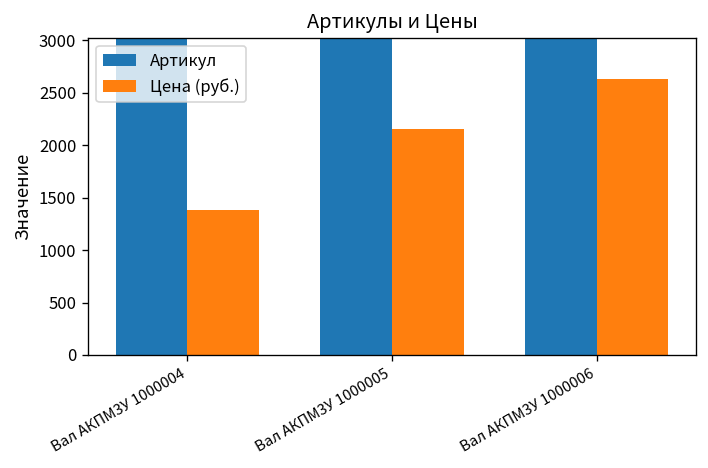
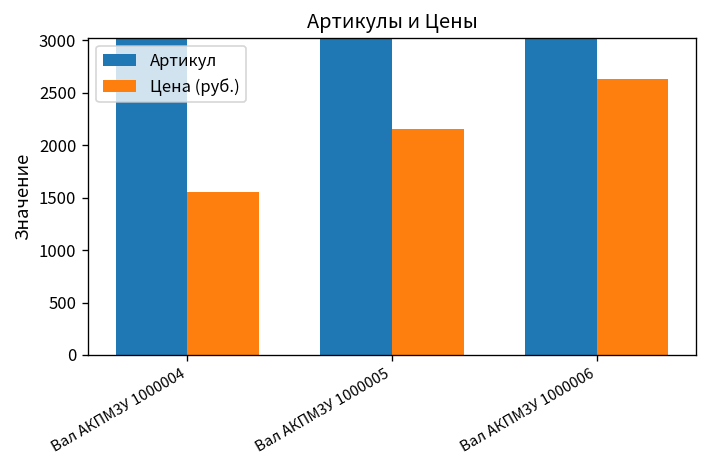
  {
    "Цена (руб.)": {
-     "Вал АКПМ3У 1000004": 1400,
+     "Вал АКПМ3У 1000004": 1600,
      "Вал АКПМ3У 1000005": 2200,
      "Вал АКПМ3У 1000006": 2600
    }
  }
